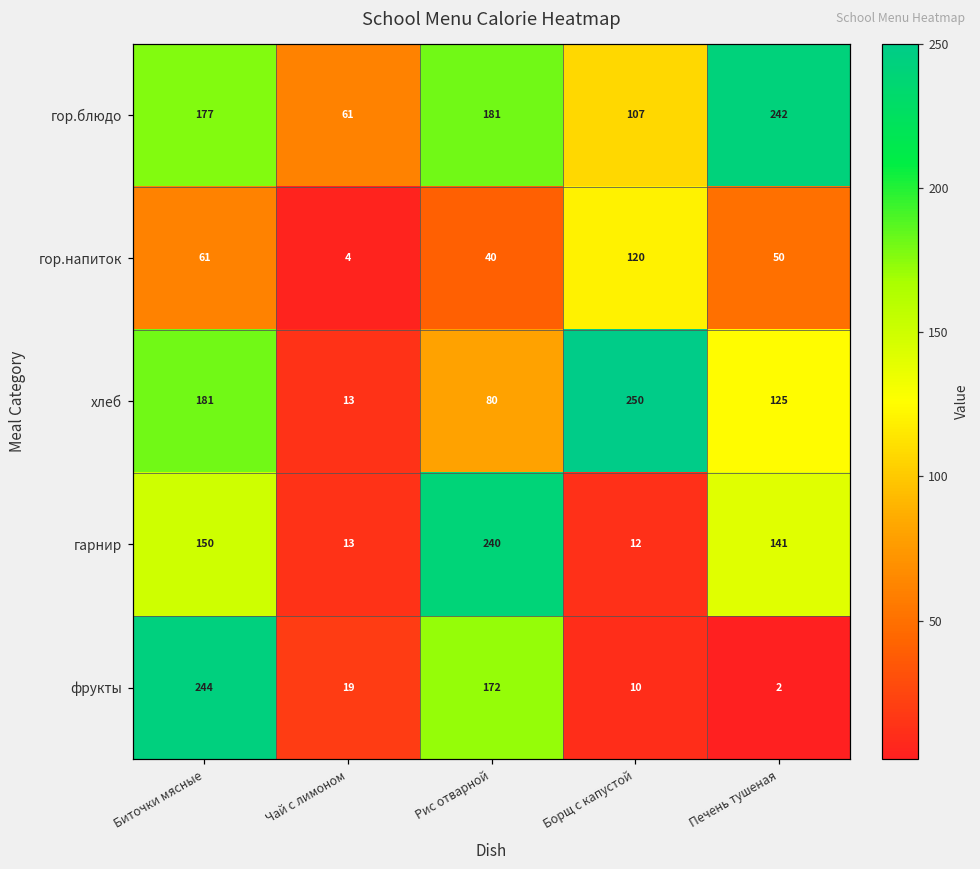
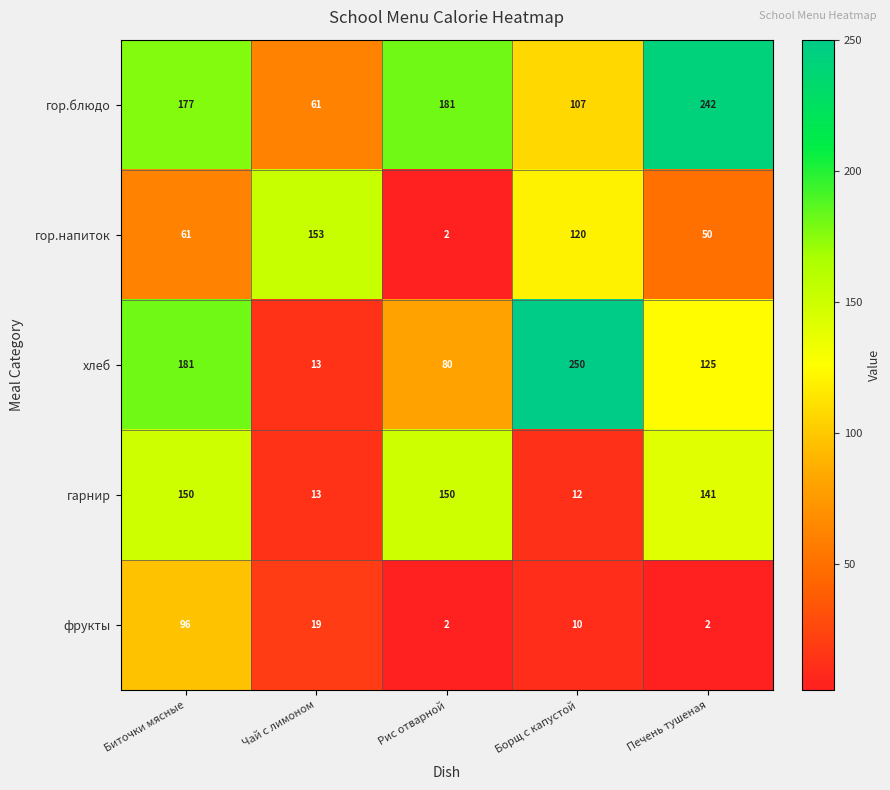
  {
    "гор.блюдо": {
      "Биточки мясные": 177,
      "Чай с лимоном": 61,
      "Рис отварной": 181,
      "Борщ с капустой": 107,
      "Печень тушеная": 242
    },
    "гор.напиток": {
      "Биточки мясные": 61,
-     "Чай с лимоном": 4,
-     "Рис отварной": 40,
+     "Чай с лимоном": 153,
+     "Рис отварной": 2,
      "Борщ с капустой": 120,
      "Печень тушеная": 50
    },
    "хлеб": {
      "Биточки мясные": 181,
      "Чай с лимоном": 13,
      "Рис отварной": 80,
      "Борщ с капустой": 250,
      "Печень тушеная": 125
    },
    "гарнир": {
      "Биточки мясные": 150,
      "Чай с лимоном": 13,
-     "Рис отварной": 240,
+     "Рис отварной": 150,
      "Борщ с капустой": 12,
      "Печень тушеная": 141
    },
    "фрукты": {
-     "Биточки мясные": 244,
+     "Биточки мясные": 96,
      "Чай с лимоном": 19,
-     "Рис отварной": 172,
+     "Рис отварной": 2,
      "Борщ с капустой": 10,
      "Печень тушеная": 2
    }
  }
